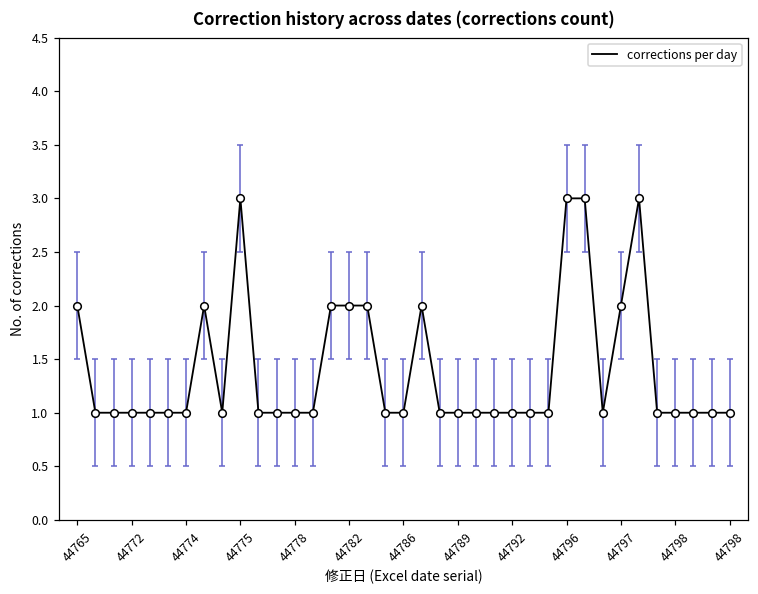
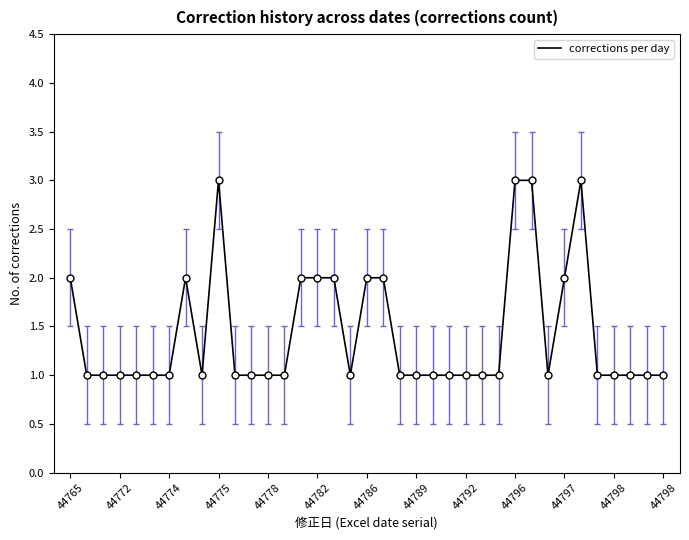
  {
    "corrections per day": {
      "44765": 2,
      "44772": 1,
-     "44786": 1,
+     "44786": 2,
      "44792": 1
    }
  }
